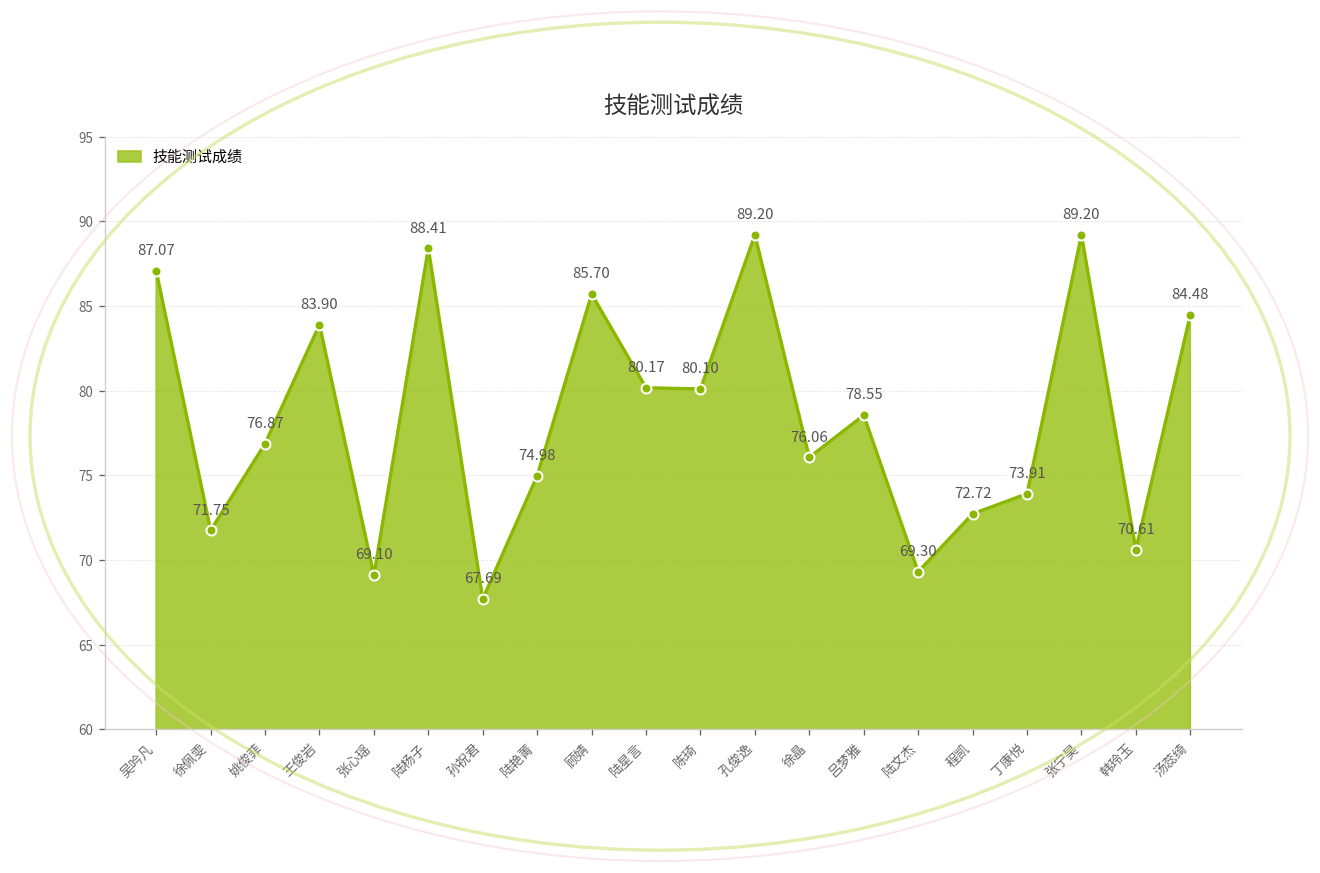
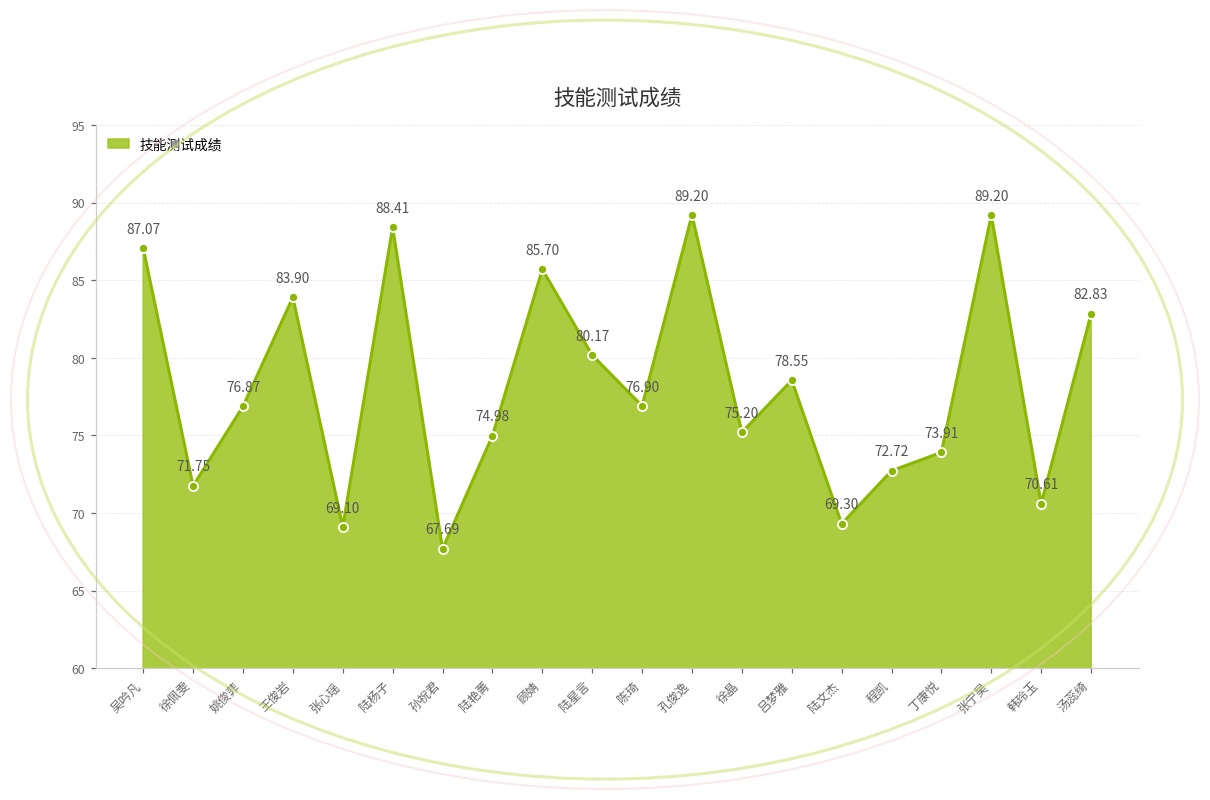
  {
    "吴吟凡": 87.07,
    "徐佩雯": 71.75,
    "姚俊菲": 76.87,
    "王俊岩": 83.90,
    "张心瑶": 69.10,
    "陆杨子": 88.41,
    "孙祝君": 67.69,
    "陆艳菁": 74.98,
    "顾婧": 85.70,
    "陆星言": 80.17,
-   "陈琦": 80.10,
+   "陈琦": 76.90,
    "孔俊逸": 89.20,
-   "徐晶": 76.06,
+   "徐晶": 75.20,
    "吕梦雅": 78.55,
    "陆文杰": 69.30,
    "程凯": 72.72,
    "丁康悦": 73.91,
    "张宁昊": 89.20,
    "韩玲玉": 70.61,
-   "汤蕊绮": 84.48
+   "汤蕊绮": 82.83
  }
